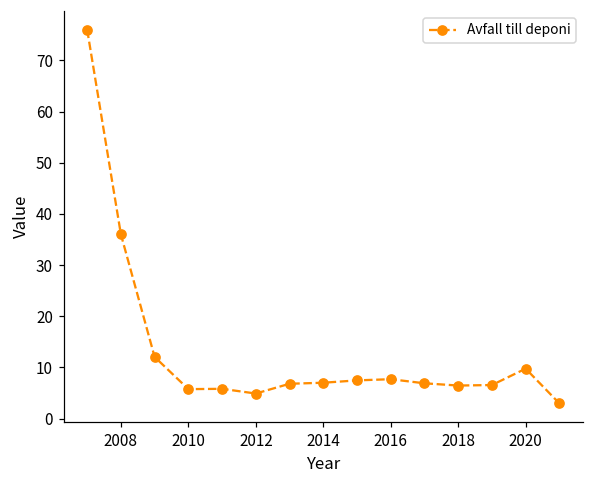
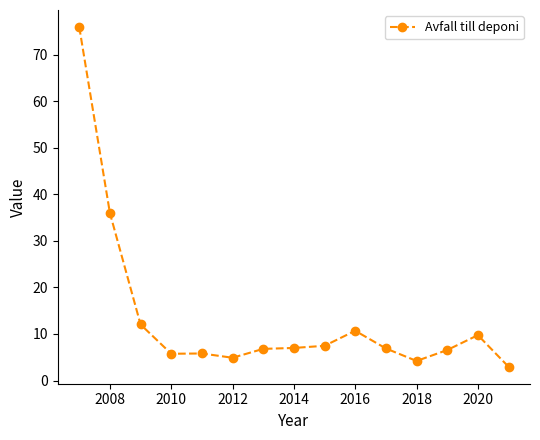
  {
    "2008": 36,
    "2010": 6,
    "2012": 5,
    "2014": 7,
-   "2016": 8,
-   "2018": 6,
+   "2016": 11,
+   "2018": 4,
    "2020": 10
  }
